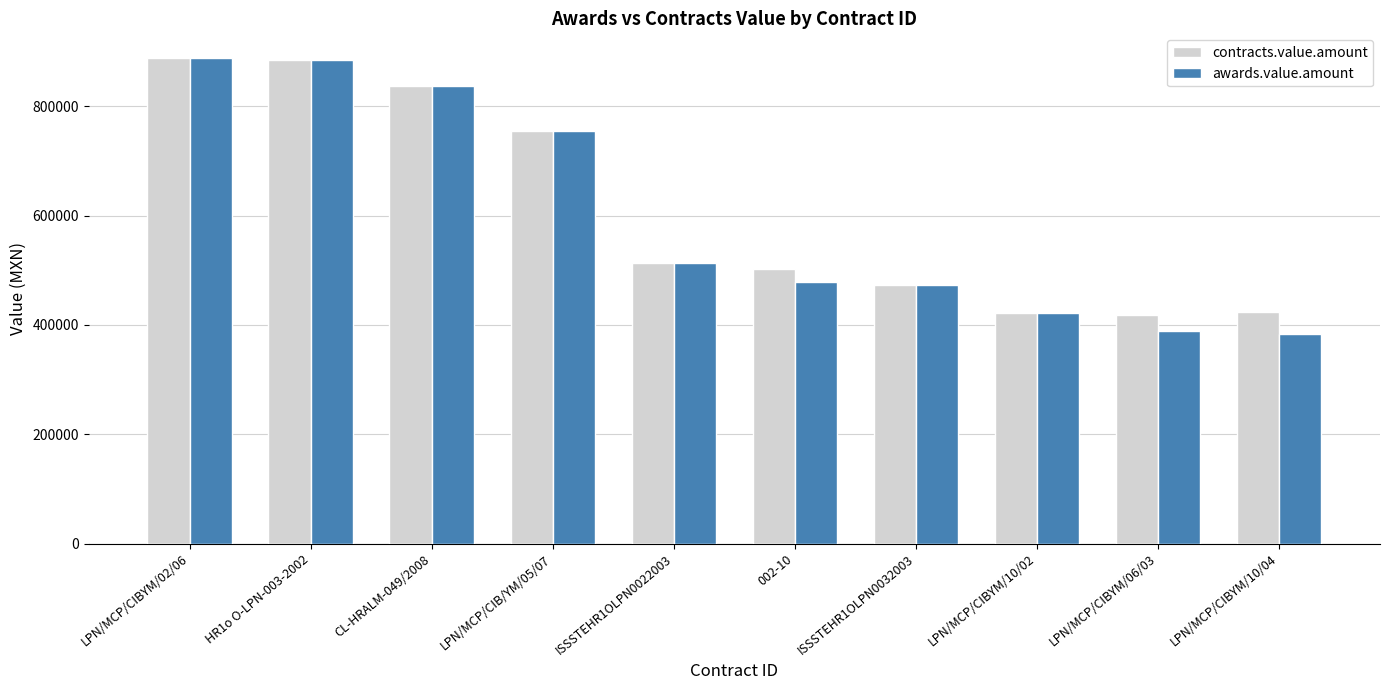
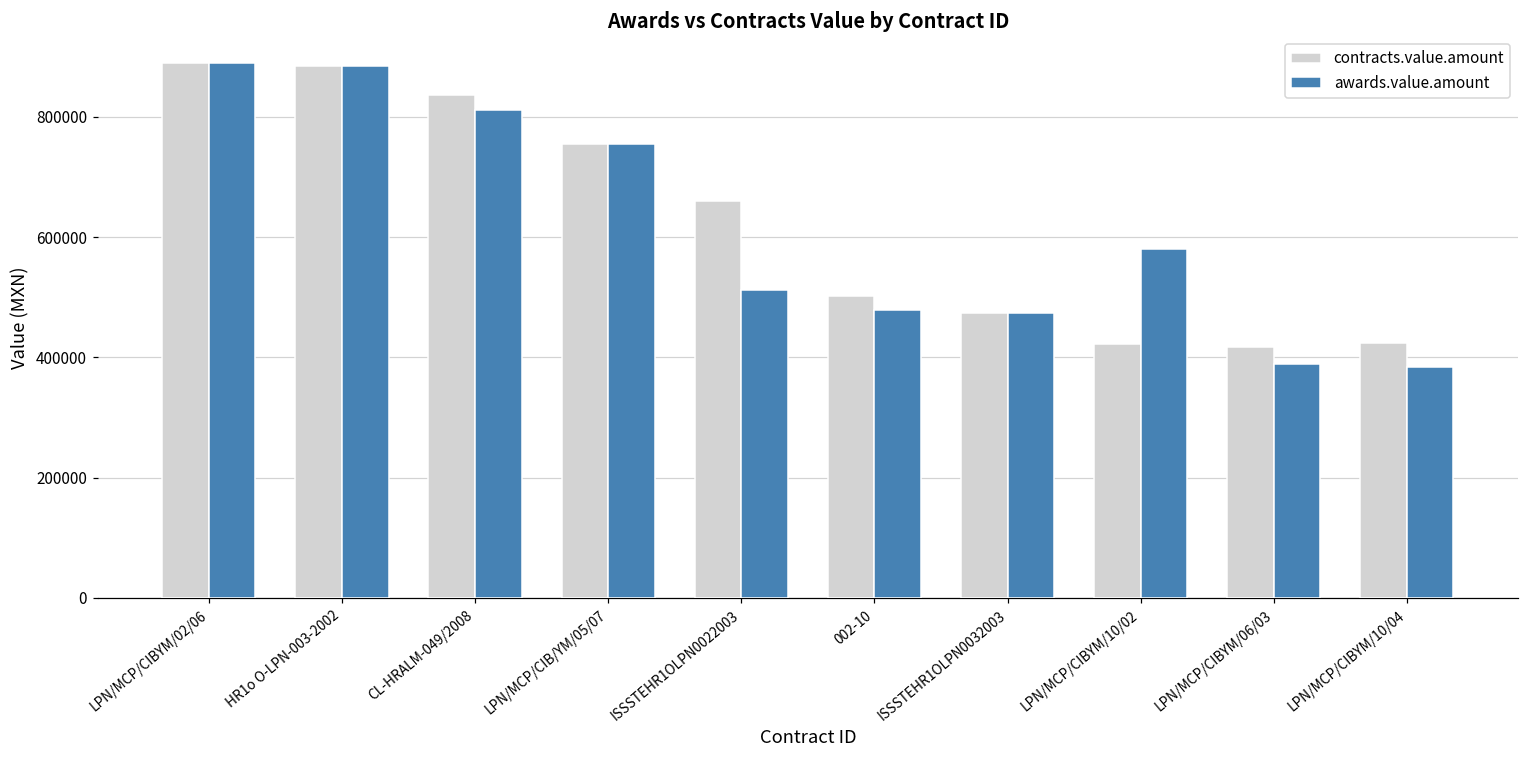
  {
    "contracts.value.amount": {
      "LPN/MCP/CIBYM/02/06": 890000,
      "HR1o O-LPN-003-2002": 890000,
      "CL-HRALM-049/2008": 840000,
      "LPN/MCP/CIB/YM/05/07": 760000,
-     "ISSSTEHR1OLPN0022003": 510000,
+     "ISSSTEHR1OLPN0022003": 660000,
      "002-10": 500000,
      "ISSSTEHR1OLPN0032003": 470000,
      "LPN/MCP/CIBYM/10/02": 420000,
      "LPN/MCP/CIBYM/06/03": 420000,
      "LPN/MCP/CIBYM/10/04": 420000
    },
    "awards.value.amount": {
      "LPN/MCP/CIBYM/02/06": 890000,
      "HR1o O-LPN-003-2002": 890000,
-     "CL-HRALM-049/2008": 840000,
+     "CL-HRALM-049/2008": 810000,
      "LPN/MCP/CIB/YM/05/07": 760000,
      "ISSSTEHR1OLPN0022003": 510000,
      "002-10": 480000,
      "ISSSTEHR1OLPN0032003": 470000,
-     "LPN/MCP/CIBYM/10/02": 420000,
+     "LPN/MCP/CIBYM/10/02": 580000,
      "LPN/MCP/CIBYM/06/03": 390000,
      "LPN/MCP/CIBYM/10/04": 380000
    }
  }
